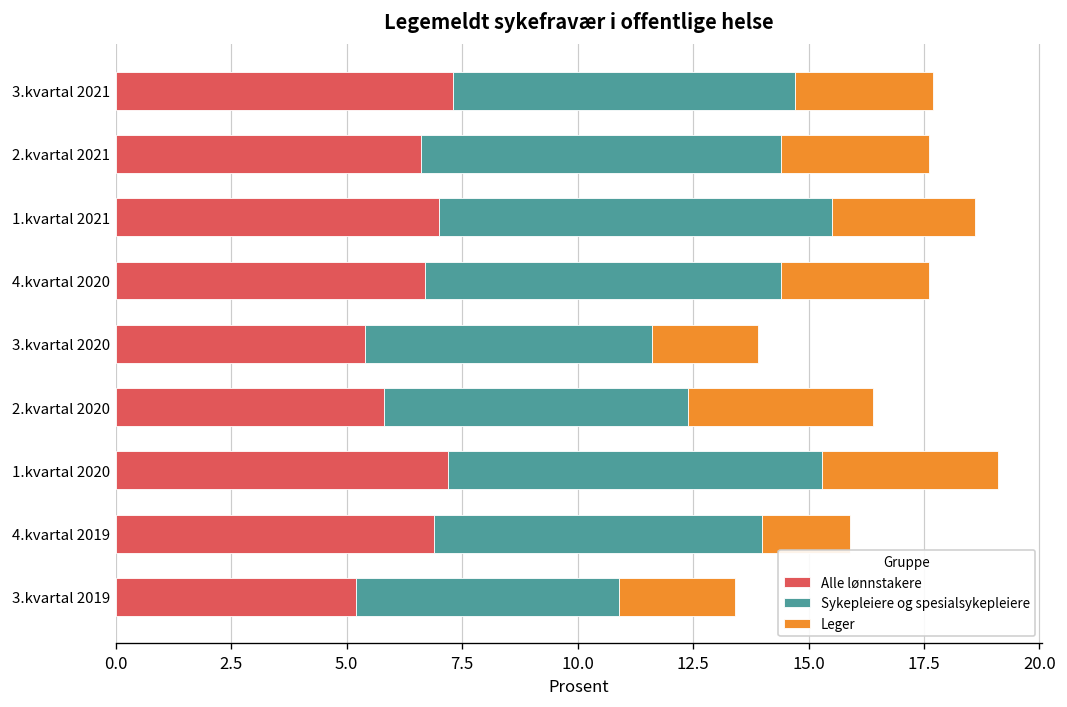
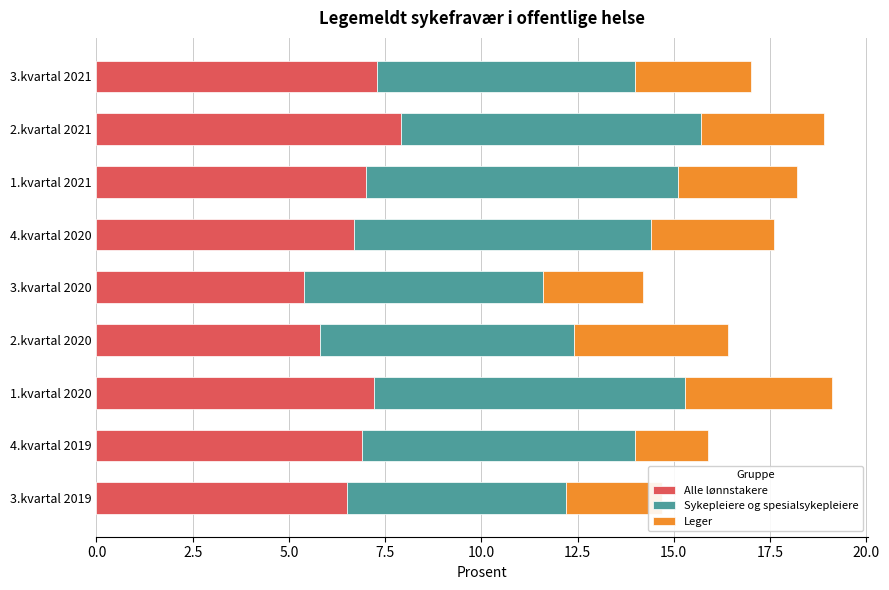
  {
    "Alle lønnstakere": {
      "3.kvartal 2021": 7.3,
-     "2.kvartal 2021": 6.6,
+     "2.kvartal 2021": 7.9,
      "1.kvartal 2021": 7.0,
      "4.kvartal 2020": 6.7,
      "3.kvartal 2020": 5.4,
      "2.kvartal 2020": 5.8,
      "1.kvartal 2020": 7.2,
      "4.kvartal 2019": 6.9,
-     "3.kvartal 2019": 5.2
+     "3.kvartal 2019": 6.5
    },
    "Sykepleiere og spesialsykepleiere": {
-     "3.kvartal 2021": 7.4,
+     "3.kvartal 2021": 6.7,
      "2.kvartal 2021": 7.8,
-     "1.kvartal 2021": 8.5,
+     "1.kvartal 2021": 8.1,
      "4.kvartal 2020": 7.7,
      "3.kvartal 2020": 6.2,
      "2.kvartal 2020": 6.6,
      "1.kvartal 2020": 8.1,
      "4.kvartal 2019": 7.1,
      "3.kvartal 2019": 5.7
    },
    "Leger": {
      "3.kvartal 2021": 3.0,
      "2.kvartal 2021": 3.2,
      "1.kvartal 2021": 3.1,
      "4.kvartal 2020": 3.2,
-     "3.kvartal 2020": 2.3,
+     "3.kvartal 2020": 2.6,
      "2.kvartal 2020": 4.0,
      "1.kvartal 2020": 3.8,
      "4.kvartal 2019": 1.9
    }
  }
